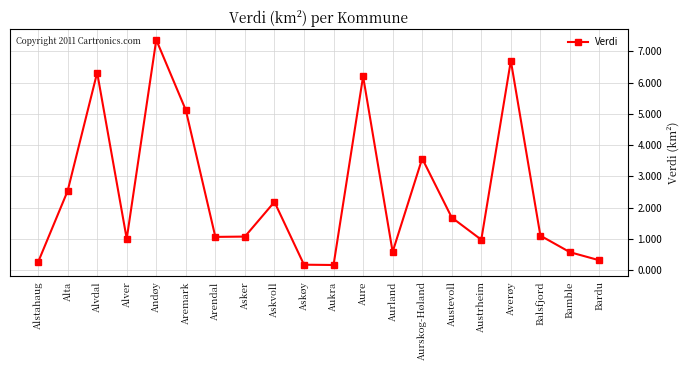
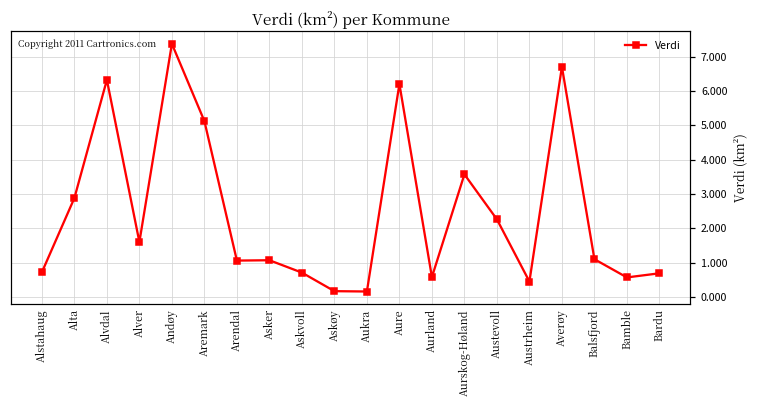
  {
-   "Alstahaug": 0.3,
-   "Alta": 2.5,
+   "Alstahaug": 0.7,
+   "Alta": 2.9,
    "Alvdal": 6.3,
-   "Alver": 1.0,
+   "Alver": 1.6,
    "Aremark": 5.1,
    "Arendal": 1.1,
    "Asker": 1.1,
-   "Askvoll": 2.2,
+   "Askvoll": 0.7,
    "Askøy": 0.2,
    "Aukra": 0.2,
    "Aure": 6.2,
    "Aurland": 0.6,
    "Aurskog-Høland": 3.6,
-   "Austevoll": 1.7,
-   "Austrheim": 1.0,
+   "Austevoll": 2.3,
+   "Austrheim": 0.5,
    "Averøy": 6.7,
    "Balsfjord": 1.1,
    "Bamble": 0.6,
-   "Bardu": 0.3
+   "Bardu": 0.7
  }
